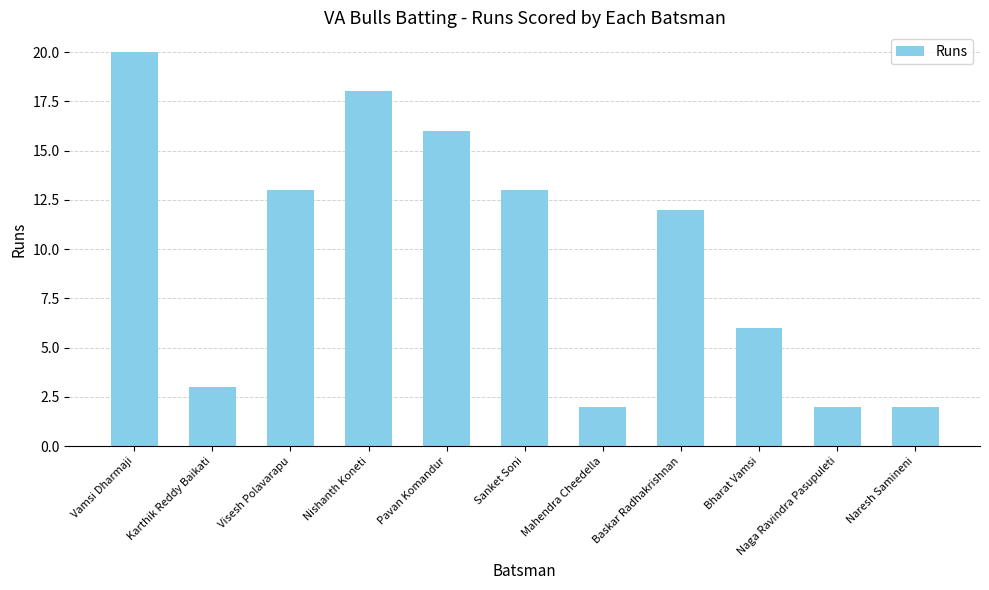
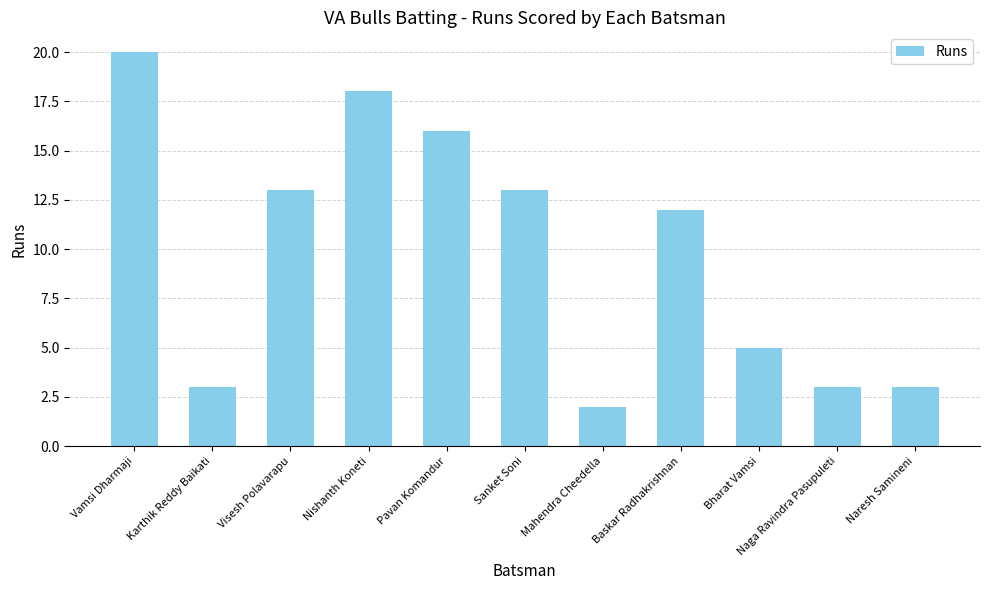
  {
    "Vamsi Dharmaji": 20,
    "Karthik Reddy Baikati": 3,
    "Visesh Polavarapu": 13,
    "Nishanth Koneti": 18,
    "Pavan Komandur": 16,
    "Sanket Soni": 13,
    "Mahendra Cheedella": 2,
    "Baskar Radhakrishnan": 12,
-   "Bharat Vamsi": 6,
-   "Naga Ravindra Pasupuleti": 2,
-   "Naresh Samineni": 2
+   "Bharat Vamsi": 5,
+   "Naga Ravindra Pasupuleti": 3,
+   "Naresh Samineni": 3
  }
